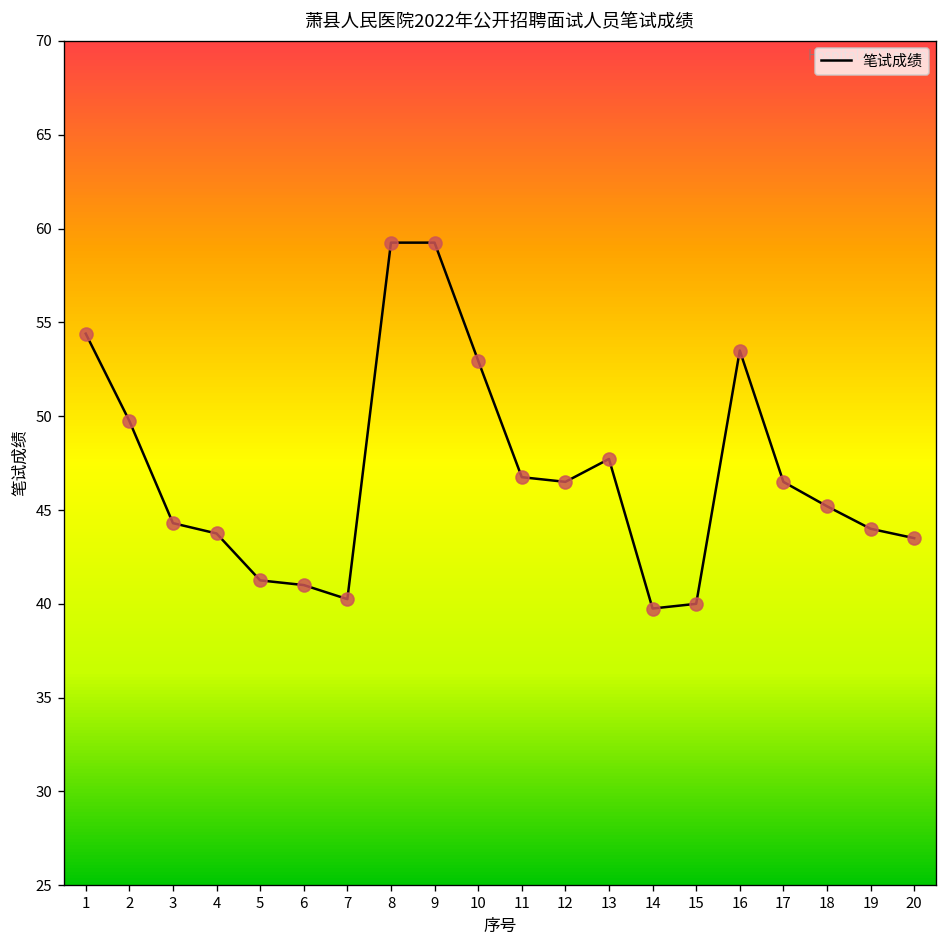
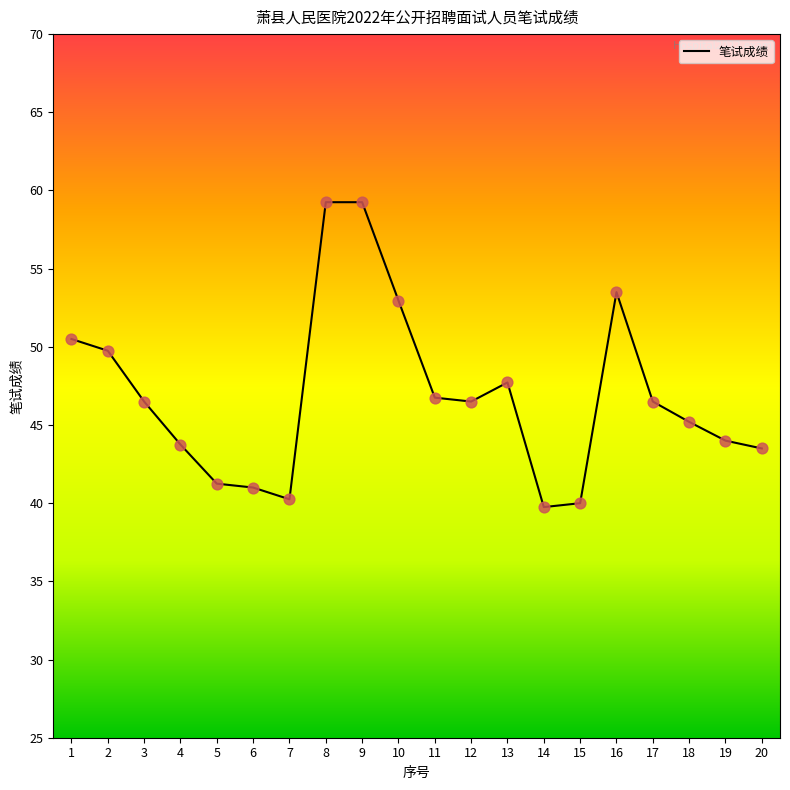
  {
-   "1": 54.4,
+   "1": 50.5,
    "2": 49.8,
-   "3": 44.3,
+   "3": 46.5,
    "4": 43.8,
    "5": 41.3,
    "6": 41.0,
    "7": 40.3,
    "8": 59.3,
    "9": 59.3,
    "10": 53.0,
    "11": 46.8,
    "12": 46.5,
    "13": 47.7,
    "14": 39.8,
    "15": 40.0,
    "16": 53.5,
    "17": 46.5,
    "18": 45.2,
    "19": 44.0,
    "20": 43.5
  }
